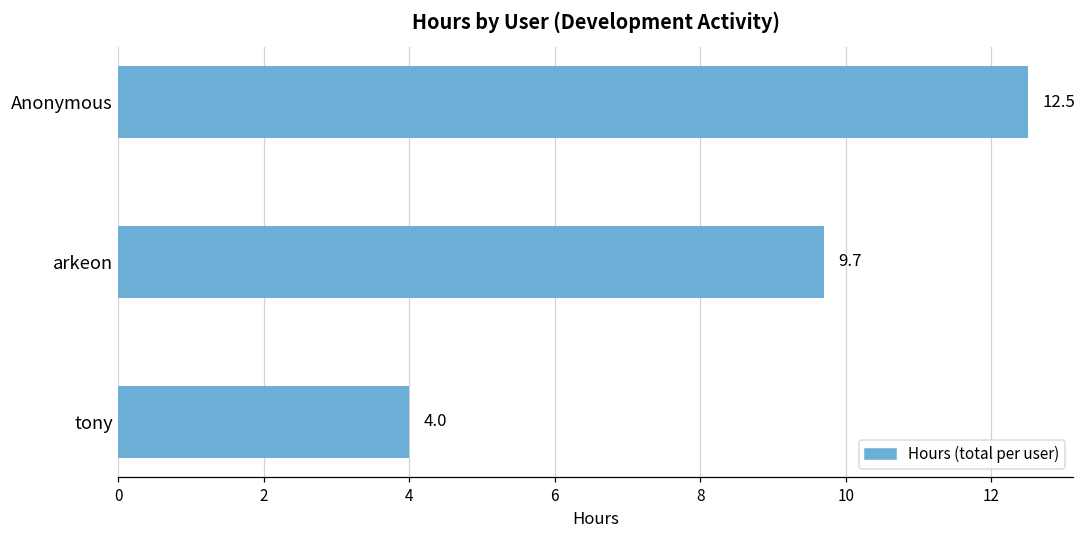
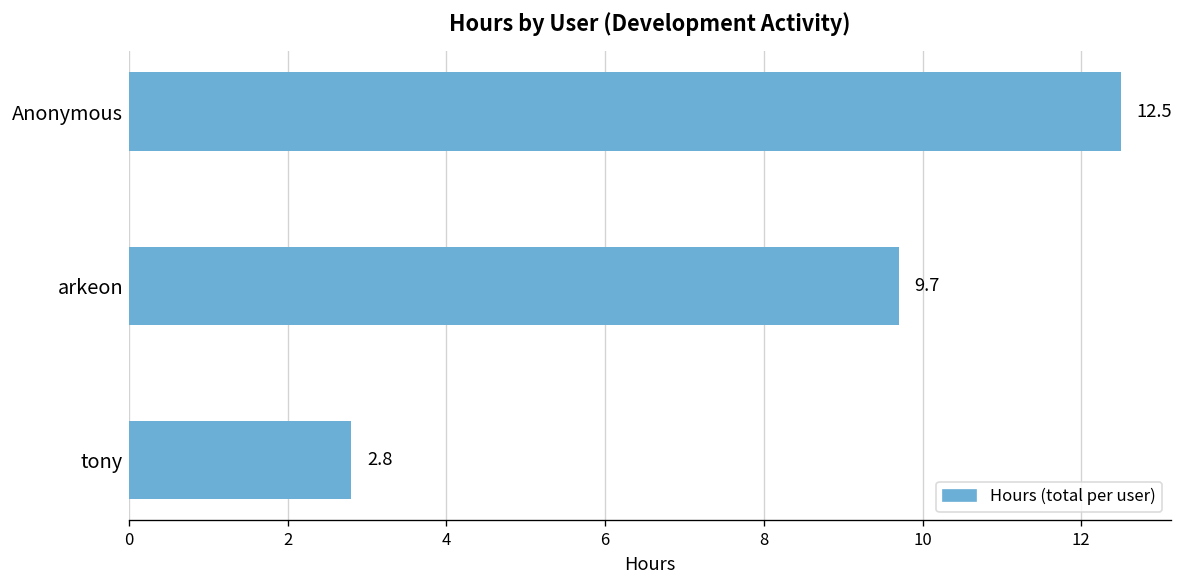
  {
    "Anonymous": 12.5,
    "arkeon": 9.7,
-   "tony": 4.0
+   "tony": 2.8
  }
